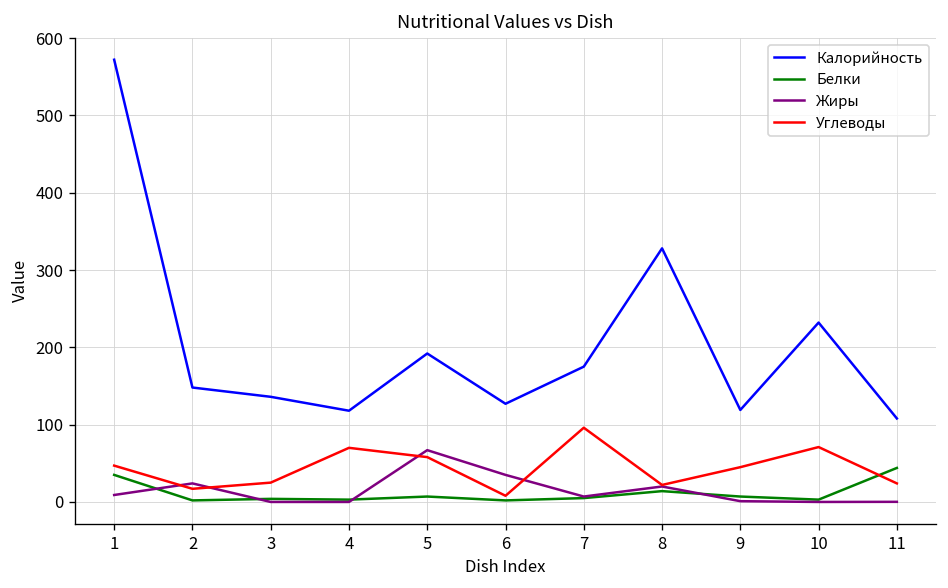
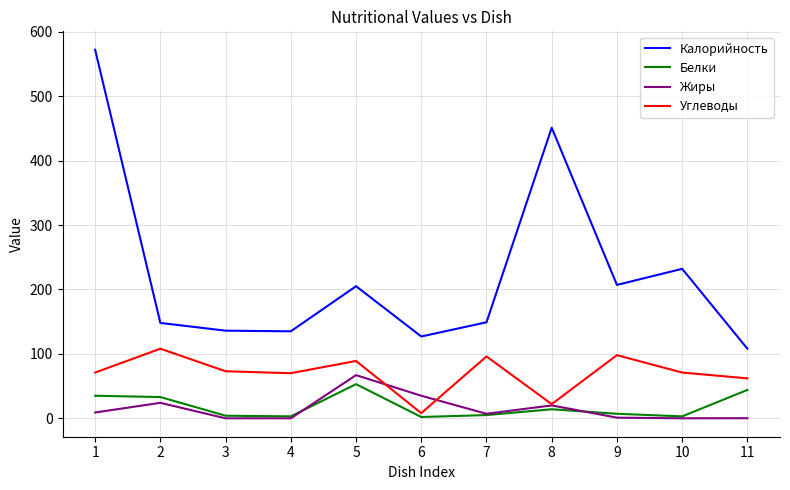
  {
    "Калорийность": {
      "1": 570,
      "2": 150,
      "3": 140,
-     "4": 120,
-     "5": 190,
+     "4": 140,
+     "5": 210,
      "6": 130,
-     "7": 180,
-     "8": 330,
-     "9": 120,
+     "7": 150,
+     "8": 450,
+     "9": 210,
      "10": 230,
      "11": 110
    },
    "Белки": {
      "1": 40,
-     "2": 0,
+     "2": 30,
      "3": 0,
-     "5": 10,
+     "5": 50,
      "6": 0,
      "8": 10,
      "9": 10,
      "11": 40
    },
    "Жиры": {
      "1": 10,
      "2": 20,
      "3": 0,
      "5": 70,
      "6": 40,
      "9": 0,
      "11": 0
    },
    "Углеводы": {
-     "1": 50,
-     "2": 20,
-     "3": 30,
+     "1": 70,
+     "2": 110,
+     "3": 70,
      "4": 70,
-     "5": 60,
+     "5": 90,
      "6": 10,
      "7": 100,
-     "9": 50,
+     "9": 100,
      "10": 70,
-     "11": 20
+     "11": 60
    }
  }
